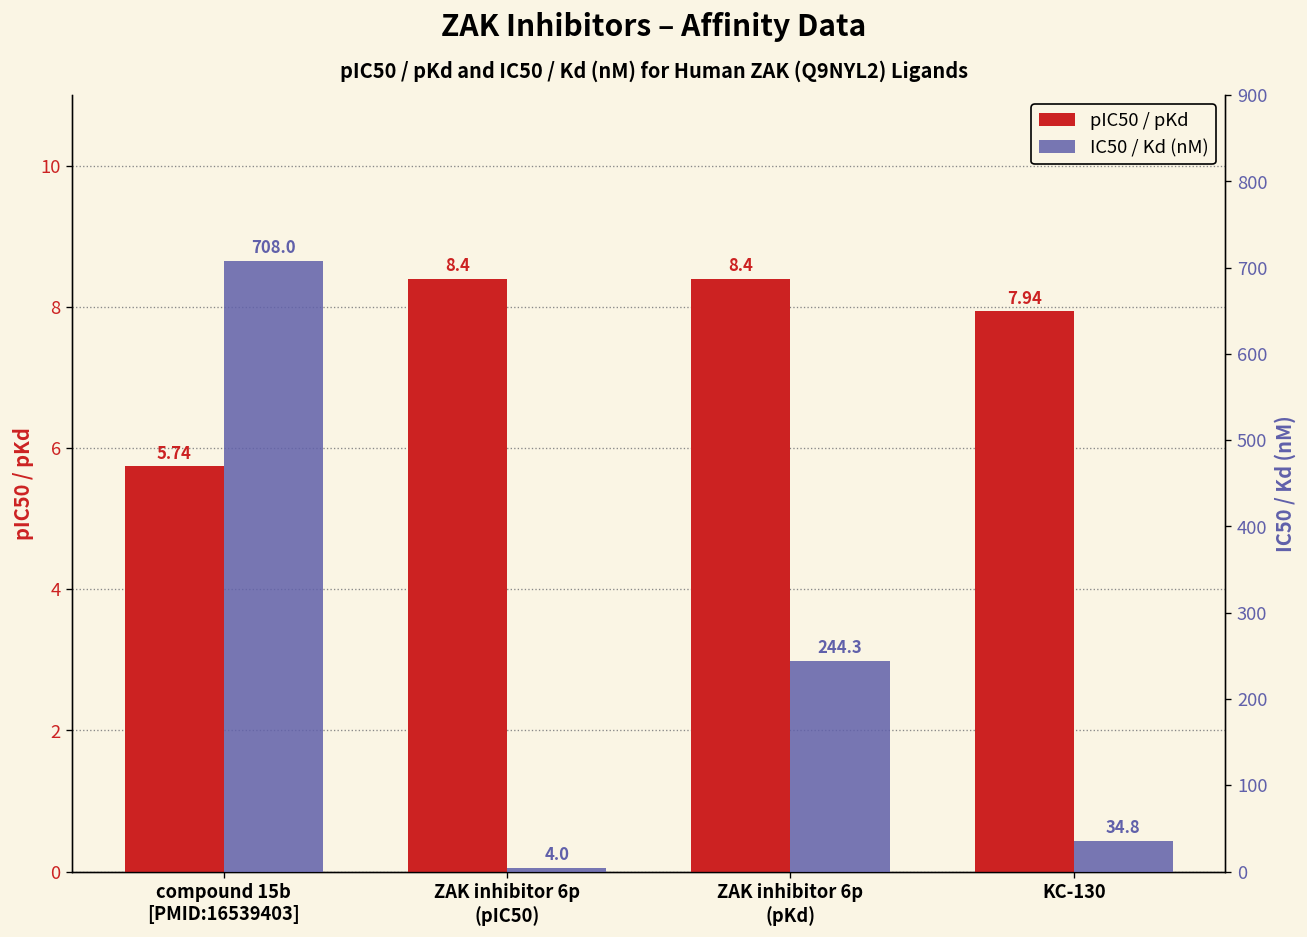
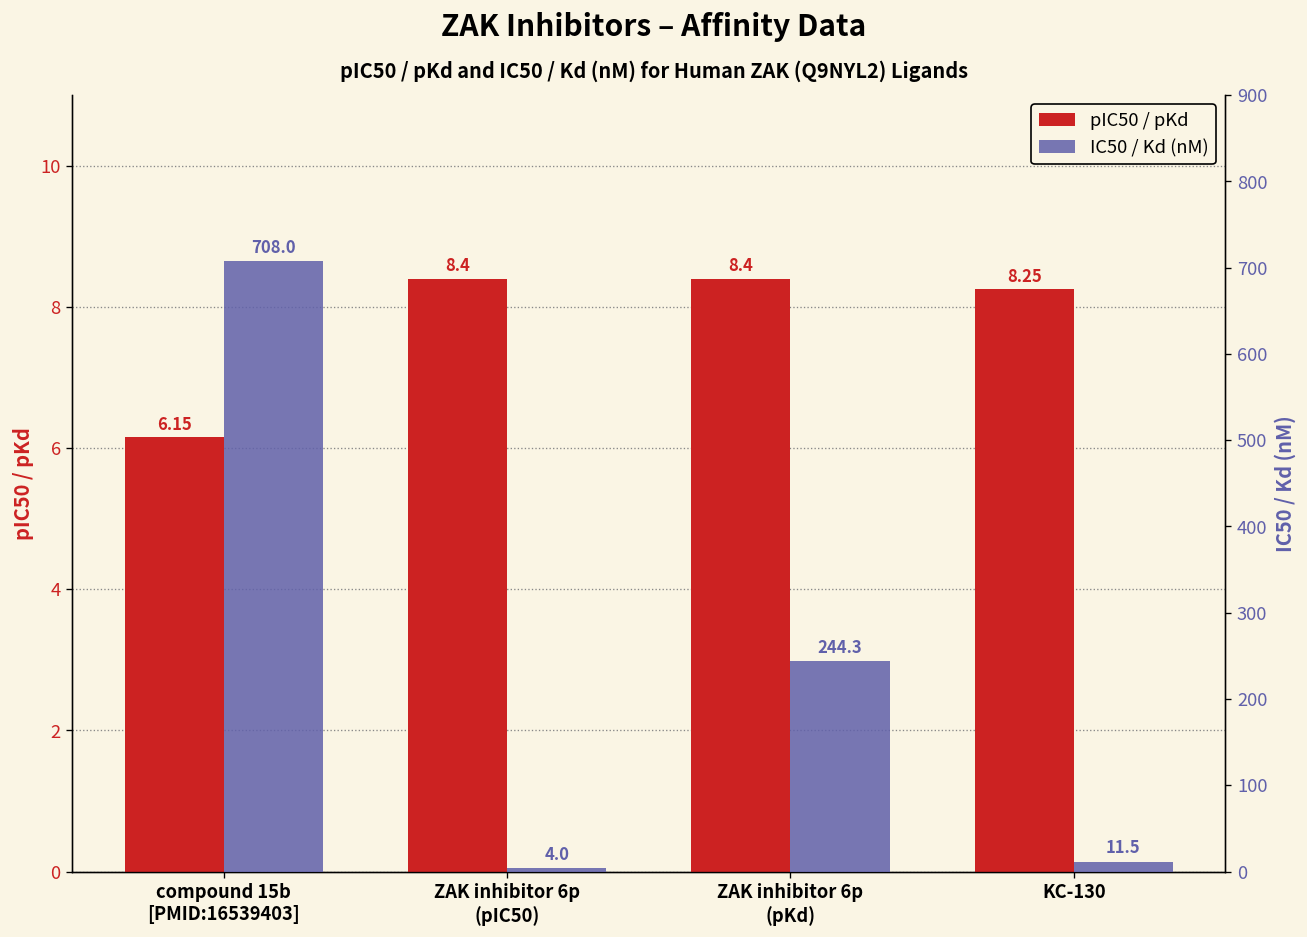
  {
    "pIC50 / pKd": {
-     "compound 15b [PMID:16539403]": 5.74,
+     "compound 15b [PMID:16539403]": 6.15,
      "ZAK inhibitor 6p (pIC50)": 8.4,
      "ZAK inhibitor 6p (pKd)": 8.4,
-     "KC-130": 7.94
+     "KC-130": 8.25
    },
    "IC50 / Kd (nM)": {
      "compound 15b [PMID:16539403]": 708.0,
      "ZAK inhibitor 6p (pIC50)": 4.0,
      "ZAK inhibitor 6p (pKd)": 244.3,
-     "KC-130": 34.8
+     "KC-130": 11.5
    }
  }
